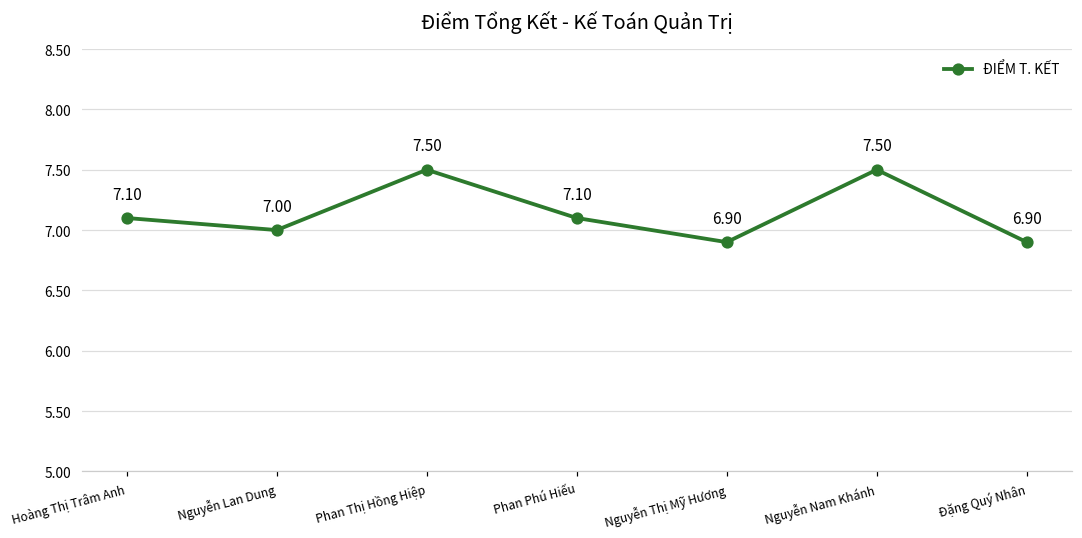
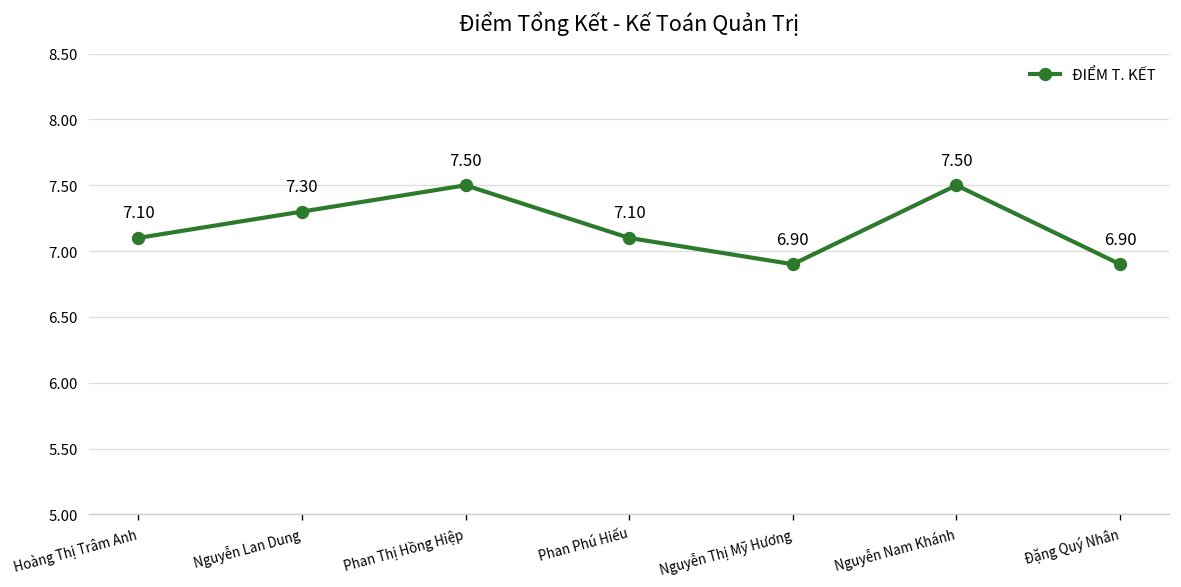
  {
    "Hoàng Thị Trâm Anh": 7.10,
-   "Nguyễn Lan Dung": 7.00,
+   "Nguyễn Lan Dung": 7.30,
    "Phan Thị Hồng Hiệp": 7.50,
    "Phan Phú Hiếu": 7.10,
    "Nguyễn Thị Mỹ Hương": 6.90,
    "Nguyễn Nam Khánh": 7.50,
    "Đặng Quý Nhân": 6.90
  }
